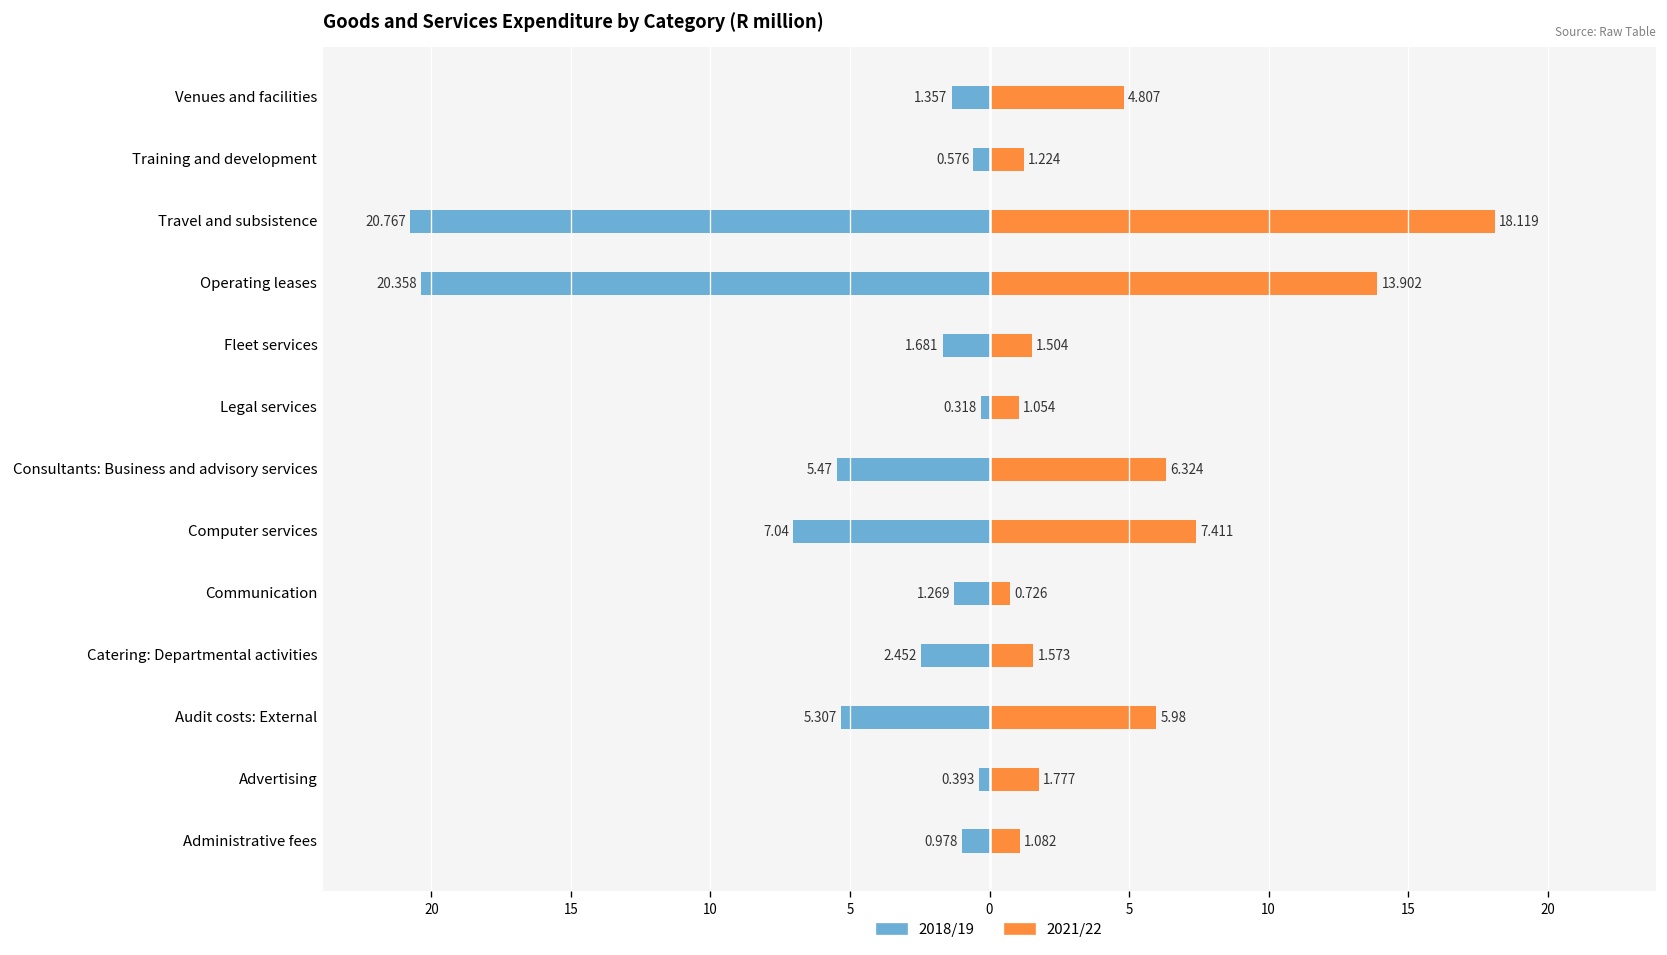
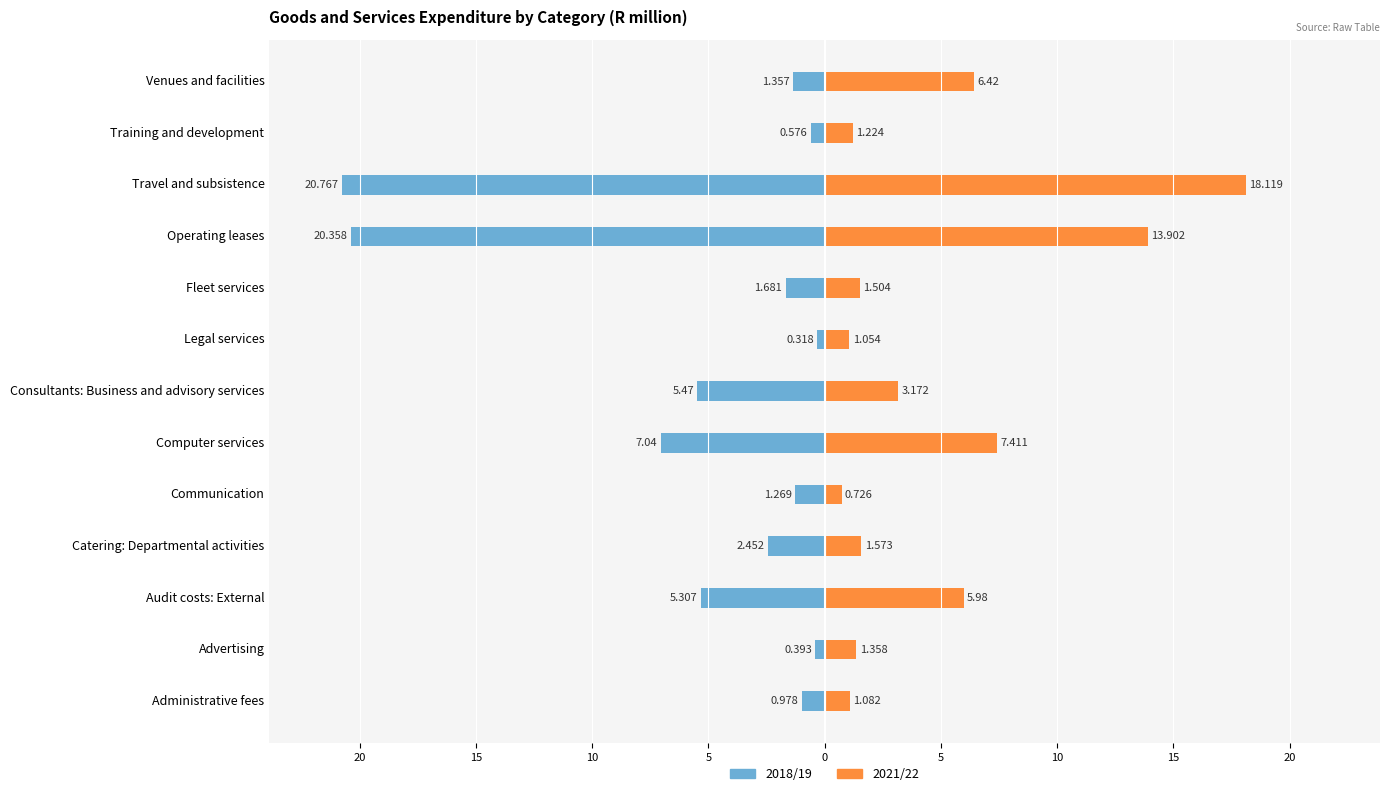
  {
    "2021/22": {
-     "Venues and facilities": 4.807,
+     "Venues and facilities": 6.42,
      "Training and development": 1.224,
      "Travel and subsistence": 18.119,
      "Operating leases": 13.902,
      "Fleet services": 1.504,
      "Legal services": 1.054,
-     "Consultants: Business and advisory services": 6.324,
+     "Consultants: Business and advisory services": 3.172,
      "Computer services": 7.411,
      "Communication": 0.726,
      "Catering: Departmental activities": 1.573,
      "Audit costs: External": 5.98,
-     "Advertising": 1.777,
+     "Advertising": 1.358,
      "Administrative fees": 1.082
    }
  }
